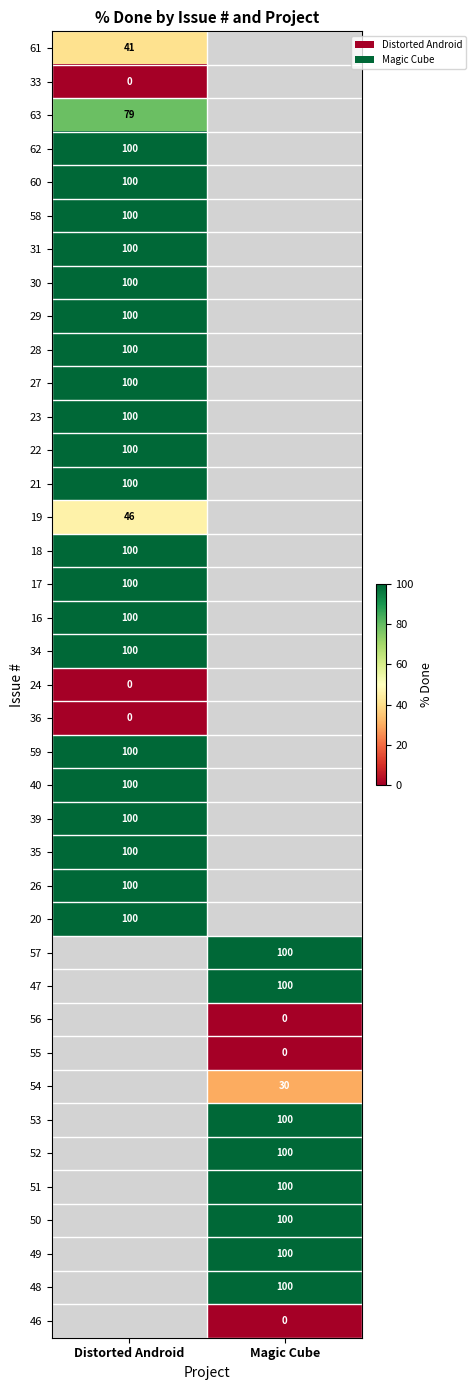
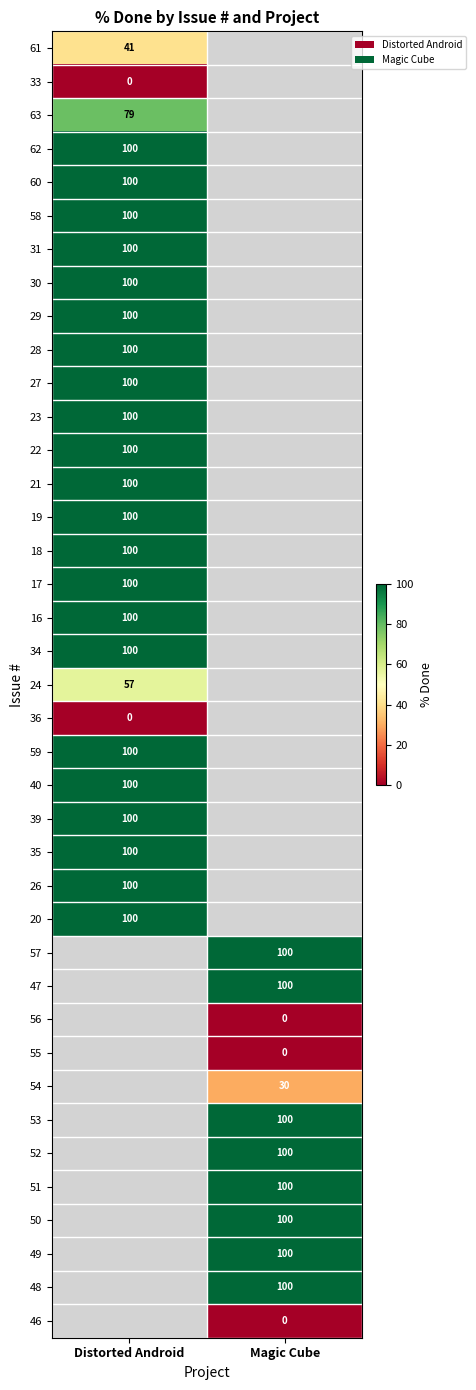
  {
    "61": {
      "Distorted Android": 41
    },
    "33": {
      "Distorted Android": 0
    },
    "63": {
      "Distorted Android": 79
    },
    "62": {
      "Distorted Android": 100
    },
    "60": {
      "Distorted Android": 100
    },
    "58": {
      "Distorted Android": 100
    },
    "31": {
      "Distorted Android": 100
    },
    "30": {
      "Distorted Android": 100
    },
    "29": {
      "Distorted Android": 100
    },
    "28": {
      "Distorted Android": 100
    },
    "27": {
      "Distorted Android": 100
    },
    "23": {
      "Distorted Android": 100
    },
    "22": {
      "Distorted Android": 100
    },
    "21": {
      "Distorted Android": 100
    },
    "19": {
-     "Distorted Android": 46
+     "Distorted Android": 100
    },
    "18": {
      "Distorted Android": 100
    },
    "17": {
      "Distorted Android": 100
    },
    "16": {
      "Distorted Android": 100
    },
    "34": {
      "Distorted Android": 100
    },
    "24": {
-     "Distorted Android": 0
+     "Distorted Android": 57
    },
    "36": {
      "Distorted Android": 0
    },
    "59": {
      "Distorted Android": 100
    },
    "40": {
      "Distorted Android": 100
    },
    "39": {
      "Distorted Android": 100
    },
    "35": {
      "Distorted Android": 100
    },
    "26": {
      "Distorted Android": 100
    },
    "20": {
      "Distorted Android": 100
    },
    "57": {
      "Magic Cube": 100
    },
    "47": {
      "Magic Cube": 100
    },
    "56": {
      "Magic Cube": 0
    },
    "55": {
      "Magic Cube": 0
    },
    "54": {
      "Magic Cube": 30
    },
    "53": {
      "Magic Cube": 100
    },
    "52": {
      "Magic Cube": 100
    },
    "51": {
      "Magic Cube": 100
    },
    "50": {
      "Magic Cube": 100
    },
    "49": {
      "Magic Cube": 100
    },
    "48": {
      "Magic Cube": 100
    },
    "46": {
      "Magic Cube": 0
    }
  }
